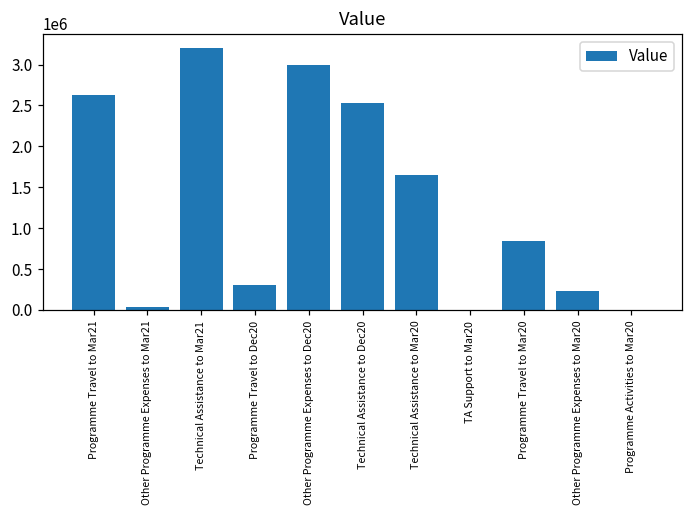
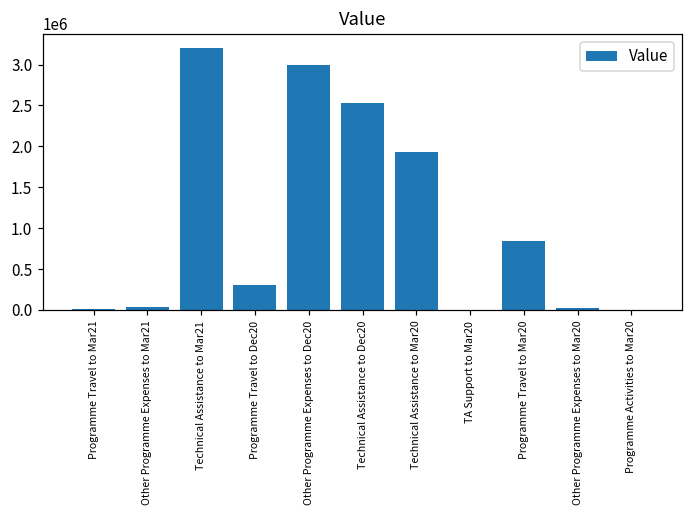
  {
-   "Programme Travel to Mar21": 2600000,
+   "Programme Travel to Mar21": 0,
    "Other Programme Expenses to Mar21": 0,
    "Technical Assistance to Mar21": 3200000,
    "Programme Travel to Dec20": 300000,
    "Other Programme Expenses to Dec20": 3000000,
    "Technical Assistance to Dec20": 2500000,
-   "Technical Assistance to Mar20": 1700000,
+   "Technical Assistance to Mar20": 1900000,
    "TA Support to Mar20": 0,
    "Programme Travel to Mar20": 800000,
-   "Other Programme Expenses to Mar20": 200000,
+   "Other Programme Expenses to Mar20": 0,
    "Programme Activities to Mar20": 0
  }
